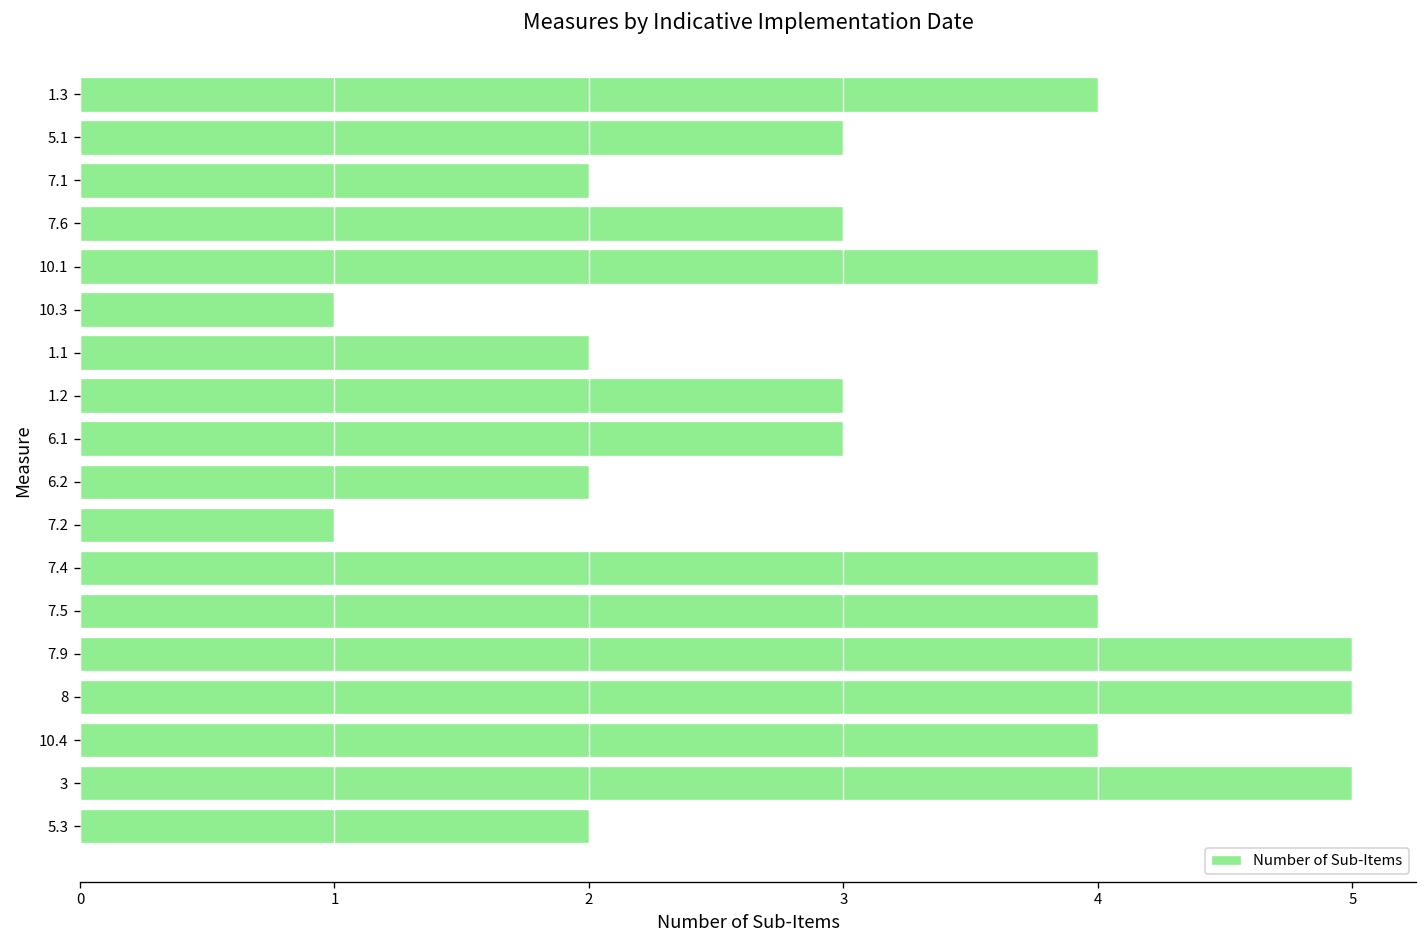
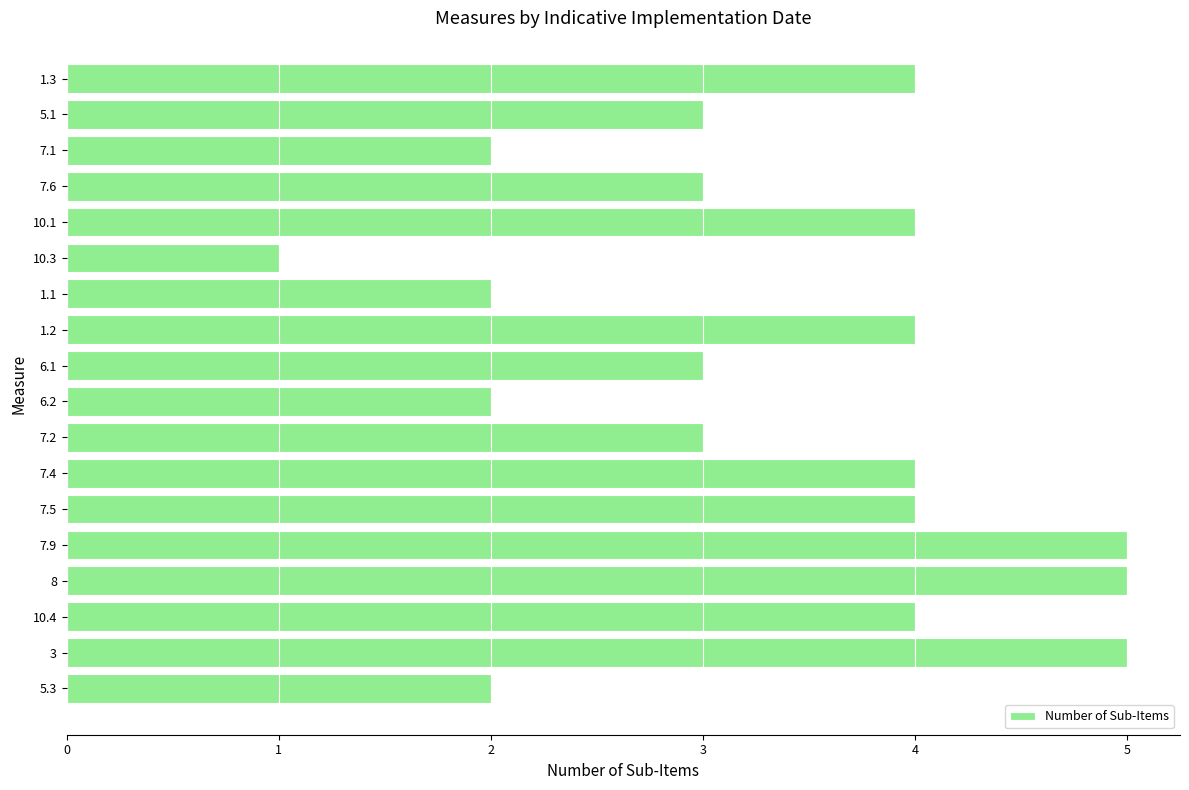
  {
    "1.3": 4,
    "5.1": 3,
    "7.1": 2,
    "7.6": 3,
    "10.1": 4,
    "10.3": 1,
    "1.1": 2,
-   "1.2": 3,
+   "1.2": 4,
    "6.1": 3,
    "6.2": 2,
-   "7.2": 1,
+   "7.2": 3,
    "7.4": 4,
    "7.5": 4,
    "7.9": 5,
    "8": 5,
    "10.4": 4,
    "3": 5,
    "5.3": 2
  }
